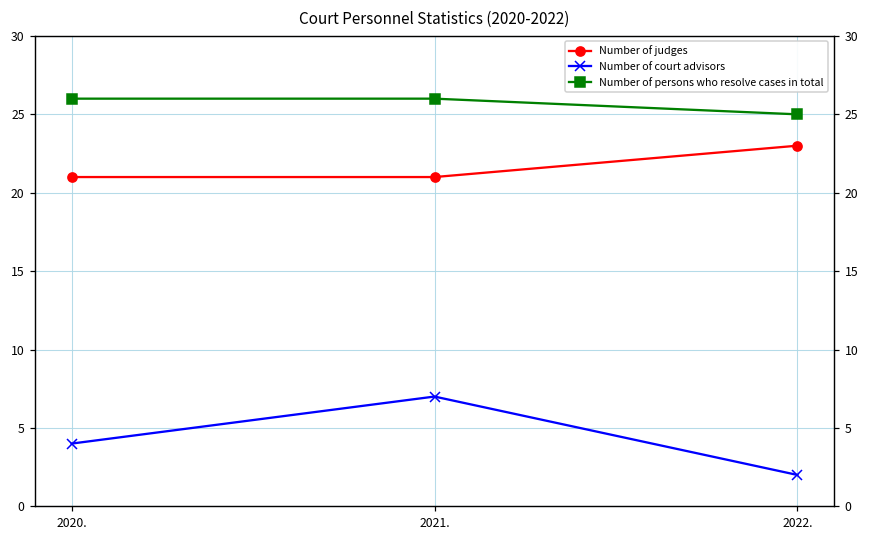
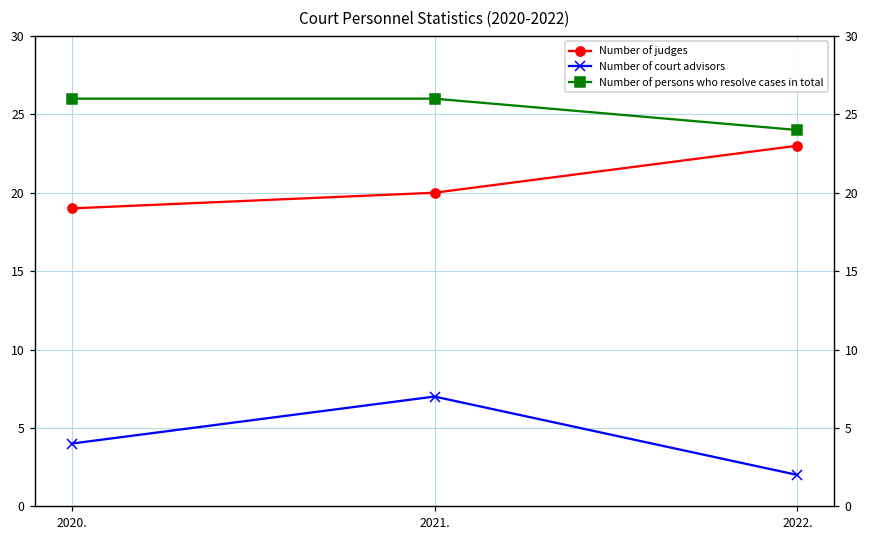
  {
    "Number of judges": {
-     "2020.": 21,
-     "2021.": 21,
+     "2020.": 19,
+     "2021.": 20,
      "2022.": 23
    },
    "Number of court advisors": {
      "2020.": 4,
      "2021.": 7,
      "2022.": 2
    },
    "Number of persons who resolve cases in total": {
      "2020.": 26,
      "2021.": 26,
-     "2022.": 25
+     "2022.": 24
    }
  }
